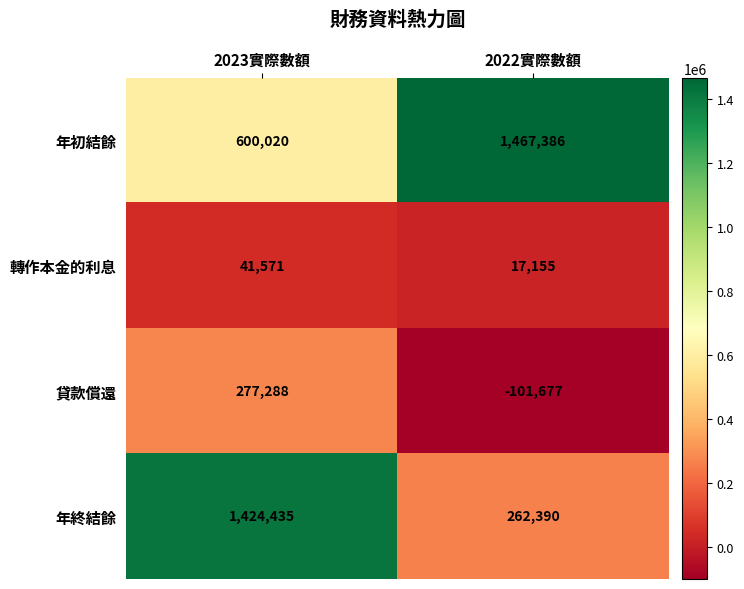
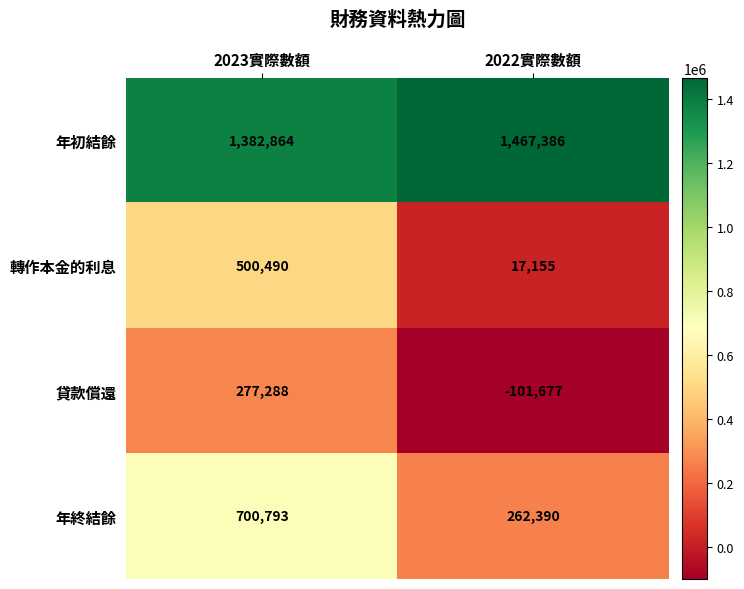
  {
    "年初結餘": {
-     "2023實際數額": "600,020",
+     "2023實際數額": "1,382,864",
      "2022實際數額": "1,467,386"
    },
    "轉作本金的利息": {
-     "2023實際數額": "41,571",
+     "2023實際數額": "500,490",
      "2022實際數額": "17,155"
    },
    "貸款償還": {
      "2023實際數額": "277,288",
      "2022實際數額": "-101,677"
    },
    "年終結餘": {
-     "2023實際數額": "1,424,435",
+     "2023實際數額": "700,793",
      "2022實際數額": "262,390"
    }
  }
